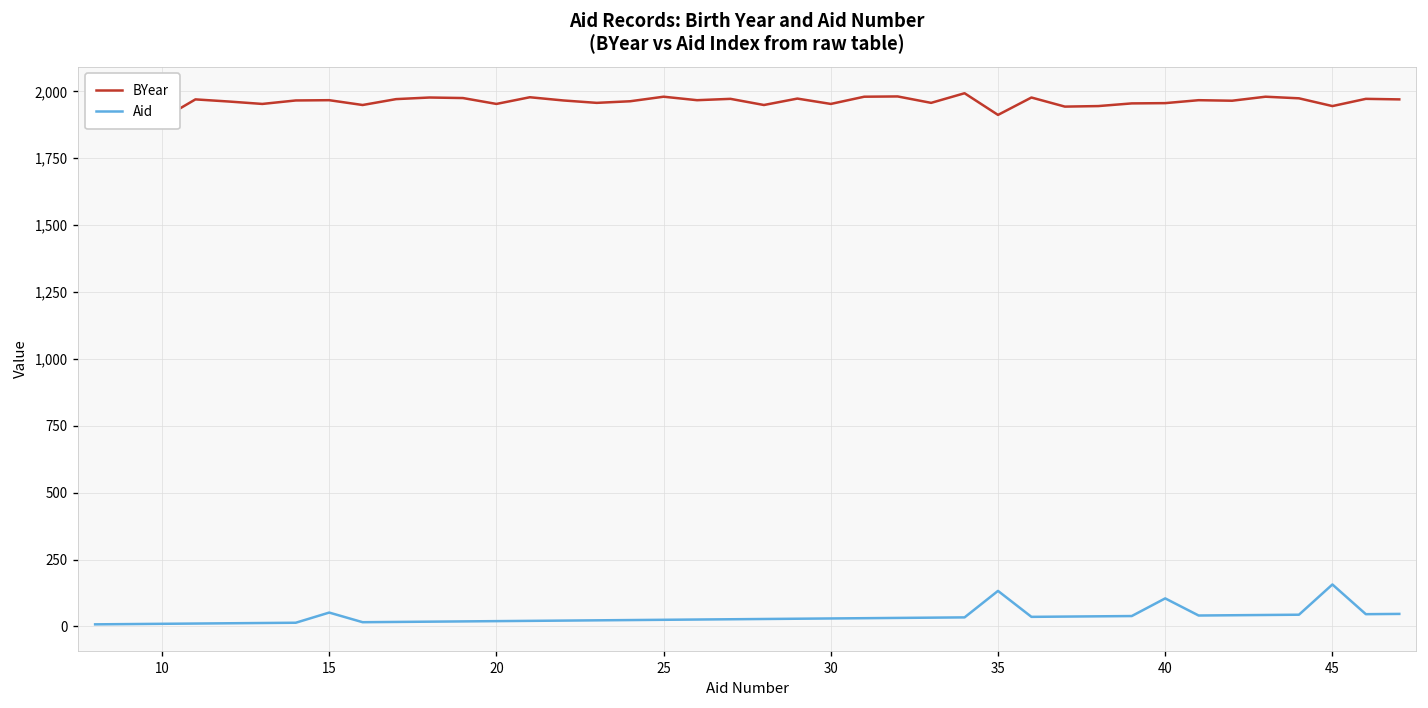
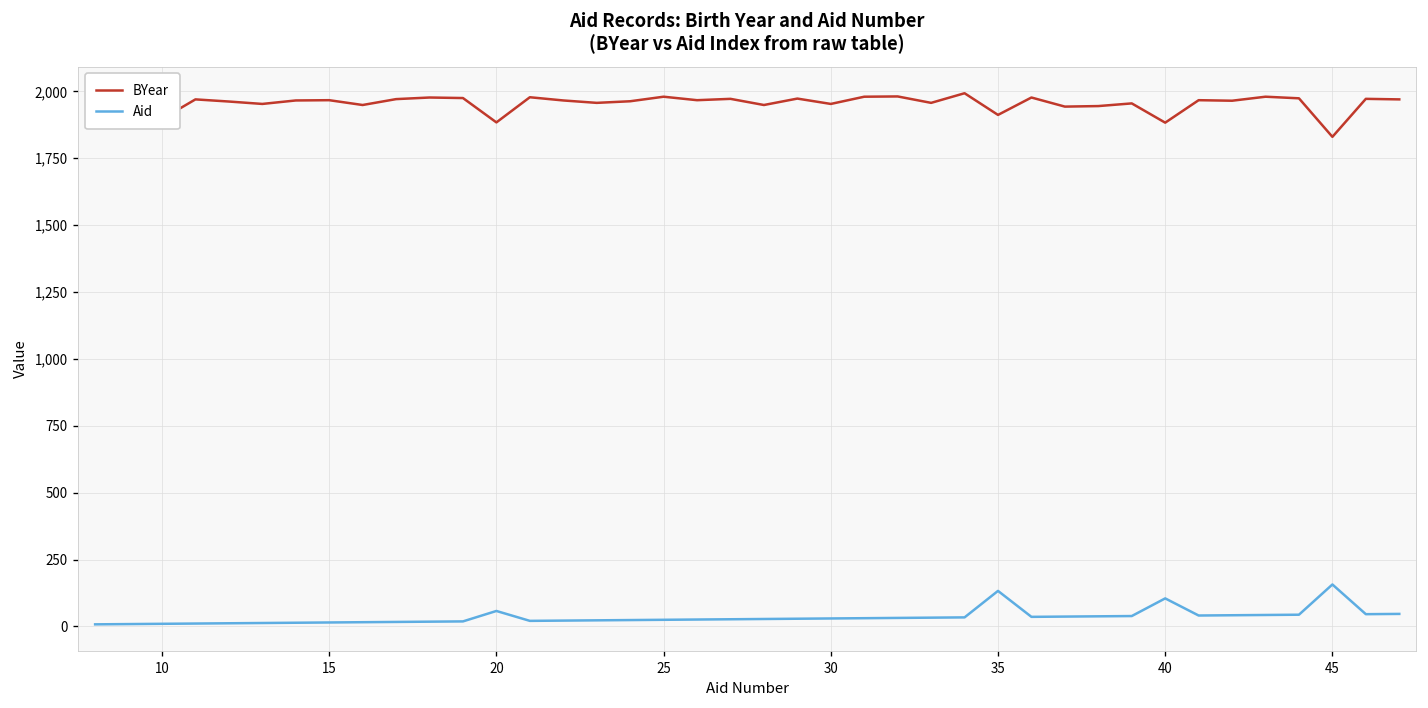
  {
    "BYear": {
      "15": "1,970",
-     "20": "1,950",
+     "20": "1,880",
      "25": "1,980",
      "30": "1,950",
      "35": "1,910",
-     "40": "1,960",
-     "45": "1,950"
+     "40": "1,880",
+     "45": "1,830"
    },
    "Aid": {
      "10": "10",
-     "15": "50",
-     "20": "20",
+     "15": "20",
+     "20": "60",
      "25": "30",
      "30": "30",
      "35": "130",
      "40": "110",
      "45": "160"
    }
  }
